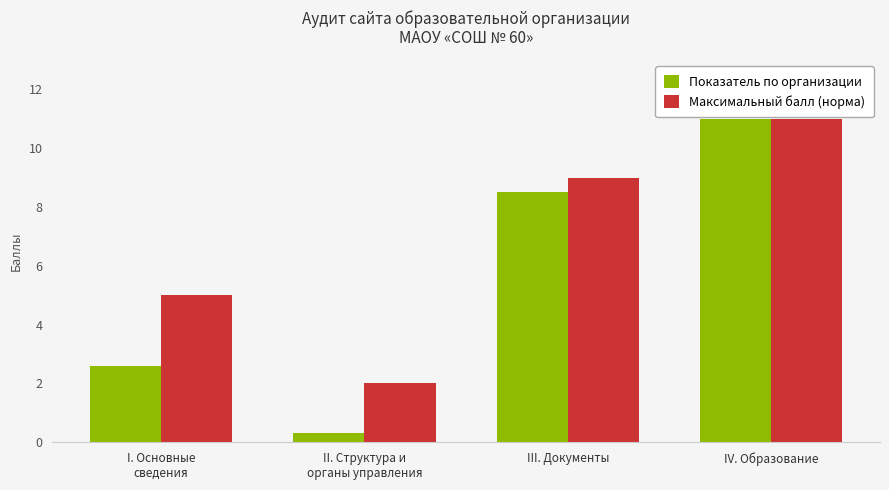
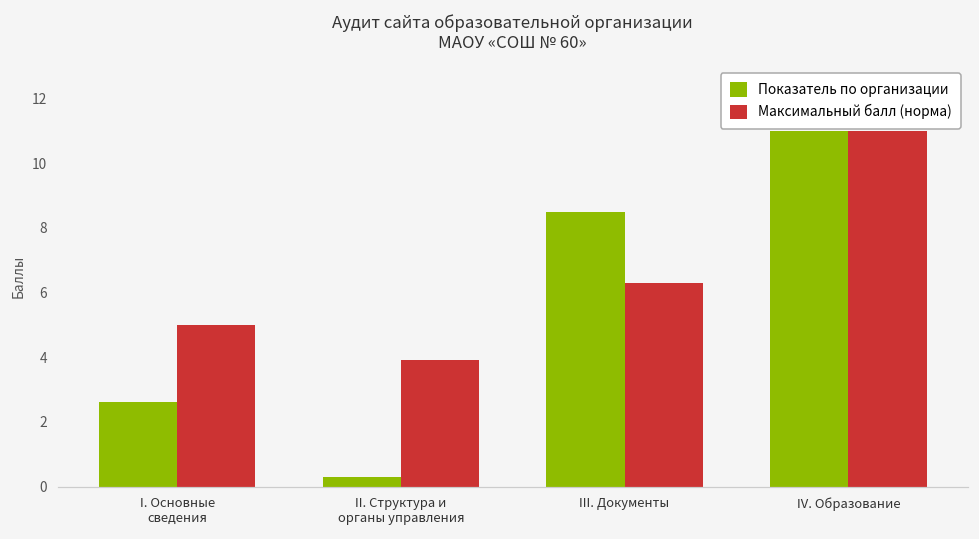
  {
    "Показатель по организации": {
      "I. Основные сведения": 2.6,
      "II. Структура и органы управления": 0.3,
      "III. Документы": 8.5,
      "IV. Образование": 11.0
    },
    "Максимальный балл (норма)": {
      "I. Основные сведения": 5.0,
-     "II. Структура и органы управления": 2.0,
-     "III. Документы": 9.0,
+     "II. Структура и органы управления": 3.9,
+     "III. Документы": 6.3,
      "IV. Образование": 11.0
    }
  }
